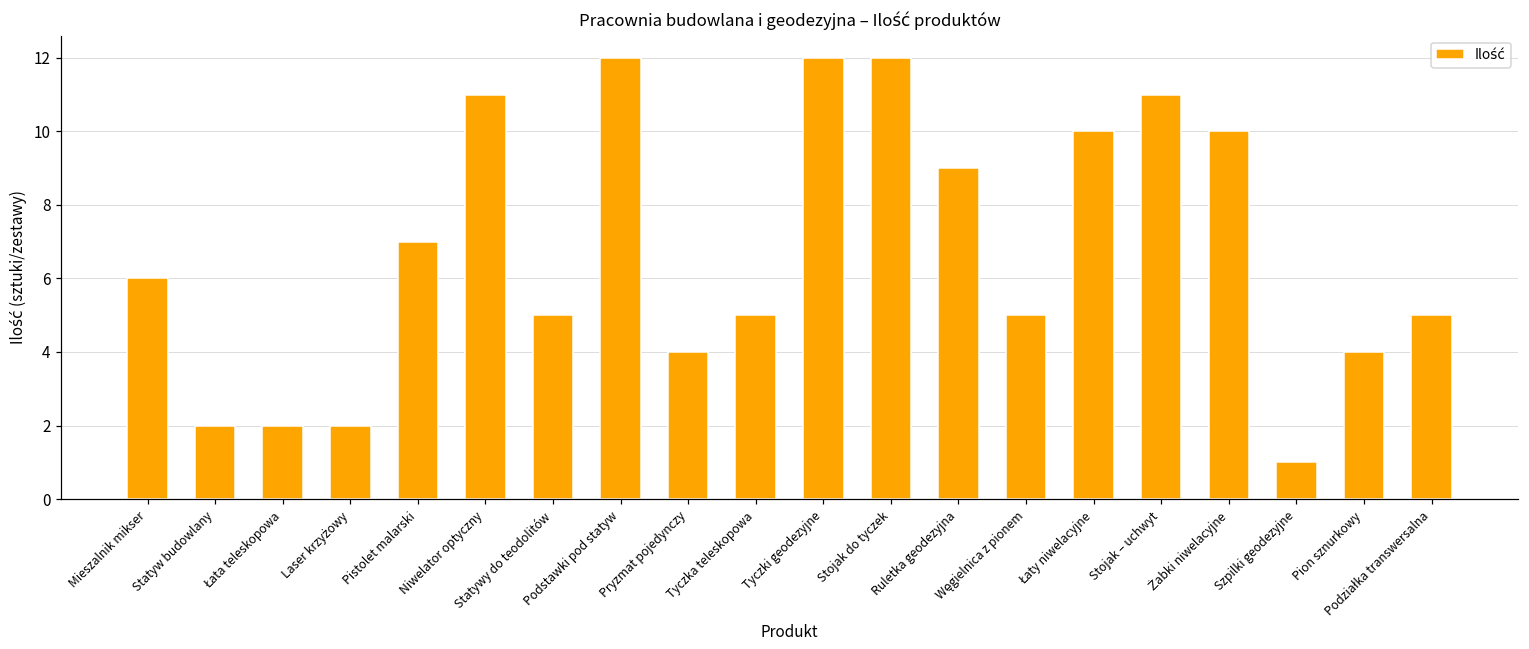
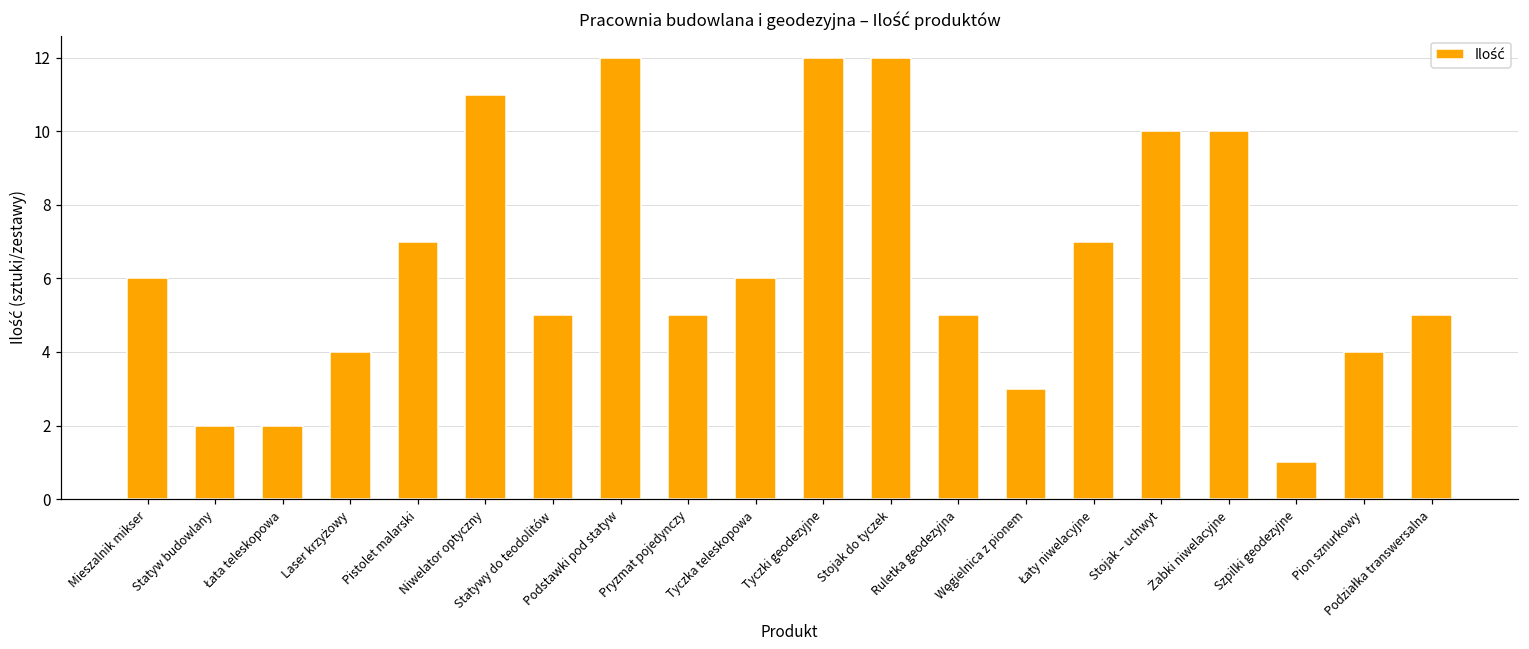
  {
    "Mieszalnik mikser": 6,
    "Statyw budowlany": 2,
    "Łata teleskopowa": 2,
-   "Laser krzyżowy": 2,
+   "Laser krzyżowy": 4,
    "Pistolet malarski": 7,
    "Niwelator optyczny": 11,
    "Statywy do teodolitów": 5,
    "Podstawki pod statyw": 12,
-   "Pryzmat pojedynczy": 4,
-   "Tyczka teleskopowa": 5,
+   "Pryzmat pojedynczy": 5,
+   "Tyczka teleskopowa": 6,
    "Tyczki geodezyjne": 12,
    "Stojak do tyczek": 12,
-   "Ruletka geodezyjna": 9,
-   "Węgielnica z pionem": 5,
-   "Łaty niwelacyjne": 10,
-   "Stojak – uchwyt": 11,
+   "Ruletka geodezyjna": 5,
+   "Węgielnica z pionem": 3,
+   "Łaty niwelacyjne": 7,
+   "Stojak – uchwyt": 10,
    "Żabki niwelacyjne": 10,
    "Szpilki geodezyjne": 1,
    "Pion sznurkowy": 4,
    "Podziałka transwersalna": 5
  }
